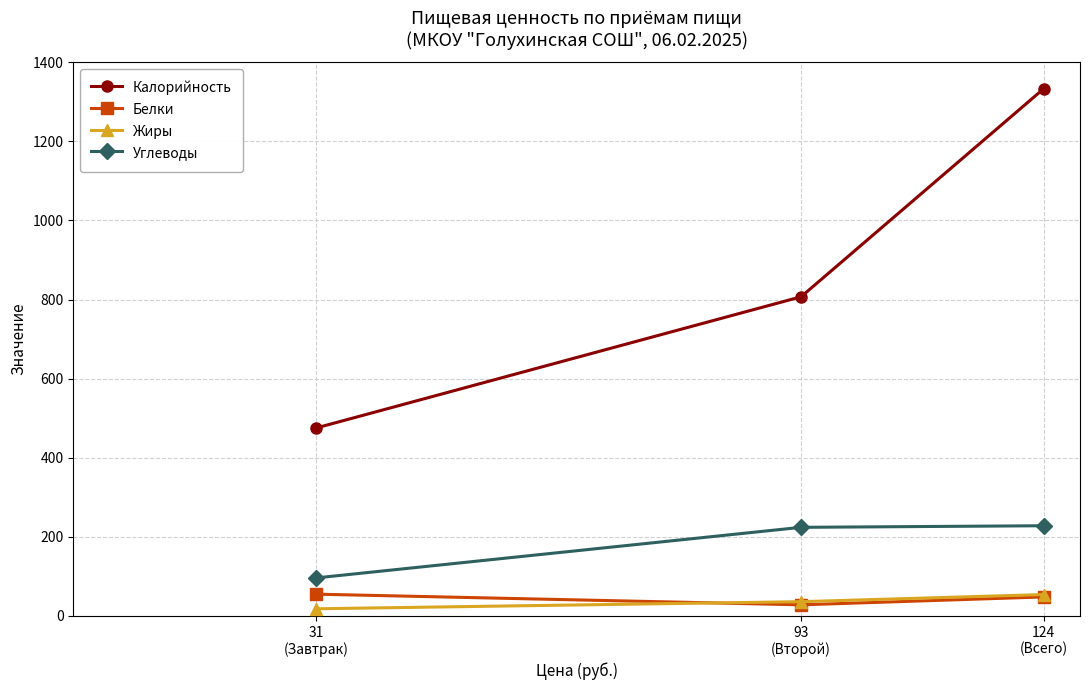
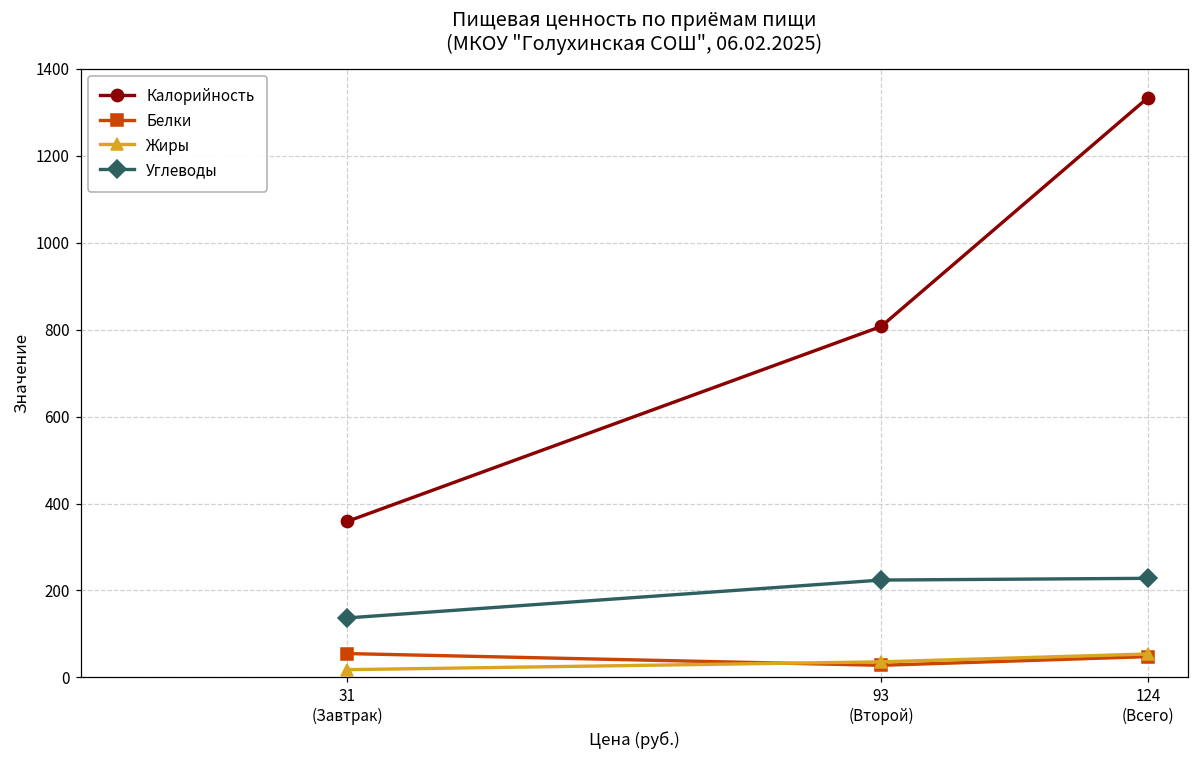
  {
    "Калорийность": {
-     "31 (Завтрак)": 480,
+     "31 (Завтрак)": 360,
      "93 (Второй)": 810,
      "124 (Всего)": 1330
    },
    "Белки": {
      "31 (Завтрак)": 60,
      "93 (Второй)": 30
    },
    "Жиры": {
      "31 (Завтрак)": 20,
      "93 (Второй)": 40
    },
    "Углеводы": {
-     "31 (Завтрак)": 100,
+     "31 (Завтрак)": 140,
      "93 (Второй)": 220,
      "124 (Всего)": 230
    }
  }
